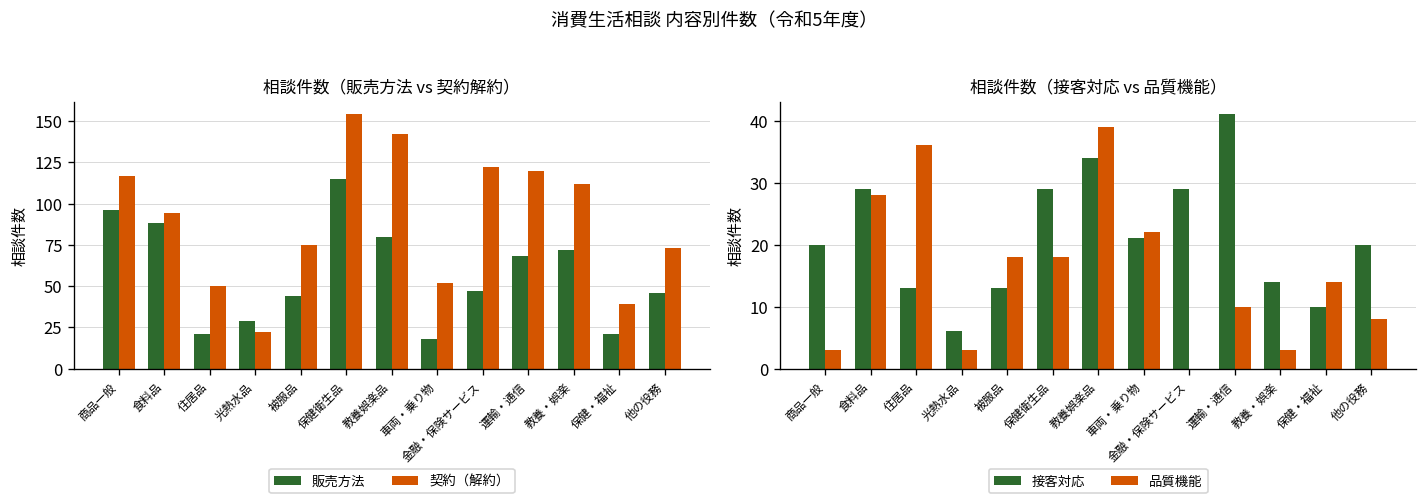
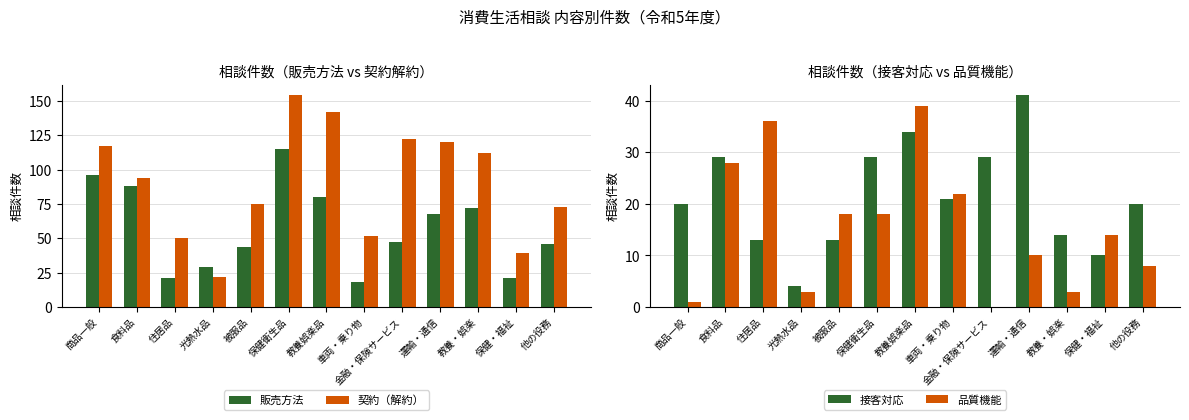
  {
    "相談件数（販売方法 vs 契約解約）": {
      "販売方法": {
        "商品一般": 96,
        "食料品": 88,
        "住居品": 21,
        "光熱水品": 29,
        "被服品": 44,
        "保健衛生品": 115,
        "教養娯楽品": 80,
        "車両・乗り物": 18,
        "金融・保険サービス": 47,
        "運輸・通信": 68,
        "教養・娯楽": 72,
        "保健・福祉": 21,
        "他の役務": 46
      },
      "契約（解約）": {
        "商品一般": 117,
        "食料品": 94,
        "住居品": 50,
        "光熱水品": 22,
        "被服品": 75,
        "保健衛生品": 154,
        "教養娯楽品": 142,
        "車両・乗り物": 52,
        "金融・保険サービス": 122,
        "運輸・通信": 120,
        "教養・娯楽": 112,
        "保健・福祉": 39,
        "他の役務": 73
      }
    },
    "相談件数（接客対応 vs 品質機能）": {
      "接客対応": {
        "商品一般": 20,
        "食料品": 29,
        "住居品": 13,
-       "光熱水品": 6,
+       "光熱水品": 4,
        "被服品": 13,
        "保健衛生品": 29,
        "教養娯楽品": 34,
        "車両・乗り物": 21,
        "金融・保険サービス": 29,
        "運輸・通信": 41,
        "教養・娯楽": 14,
        "保健・福祉": 10,
        "他の役務": 20
      },
      "品質機能": {
-       "商品一般": 3,
+       "商品一般": 1,
        "食料品": 28,
        "住居品": 36,
        "光熱水品": 3,
        "被服品": 18,
        "保健衛生品": 18,
        "教養娯楽品": 39,
        "車両・乗り物": 22,
        "金融・保険サービス": 0,
        "運輸・通信": 10,
        "教養・娯楽": 3,
        "保健・福祉": 14,
        "他の役務": 8
      }
    }
  }
